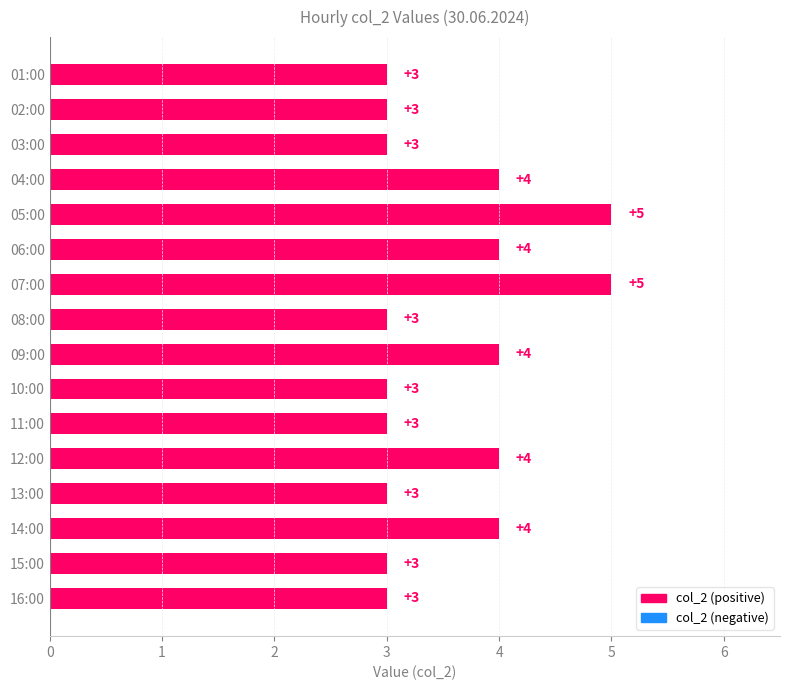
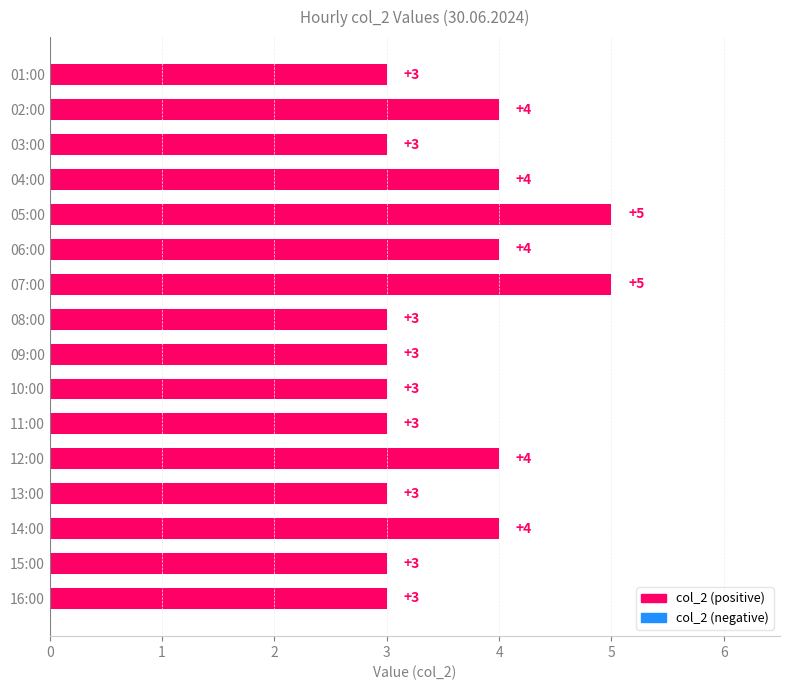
  {
    "01:00": "+3",
-   "02:00": "+3",
+   "02:00": "+4",
    "03:00": "+3",
    "04:00": "+4",
    "05:00": "+5",
    "06:00": "+4",
    "07:00": "+5",
    "08:00": "+3",
-   "09:00": "+4",
+   "09:00": "+3",
    "10:00": "+3",
    "11:00": "+3",
    "12:00": "+4",
    "13:00": "+3",
    "14:00": "+4",
    "15:00": "+3",
    "16:00": "+3"
  }
